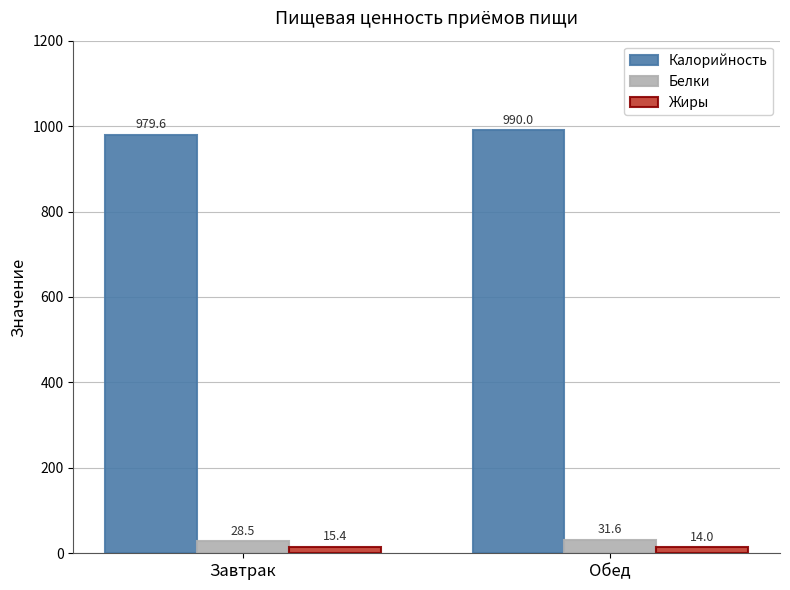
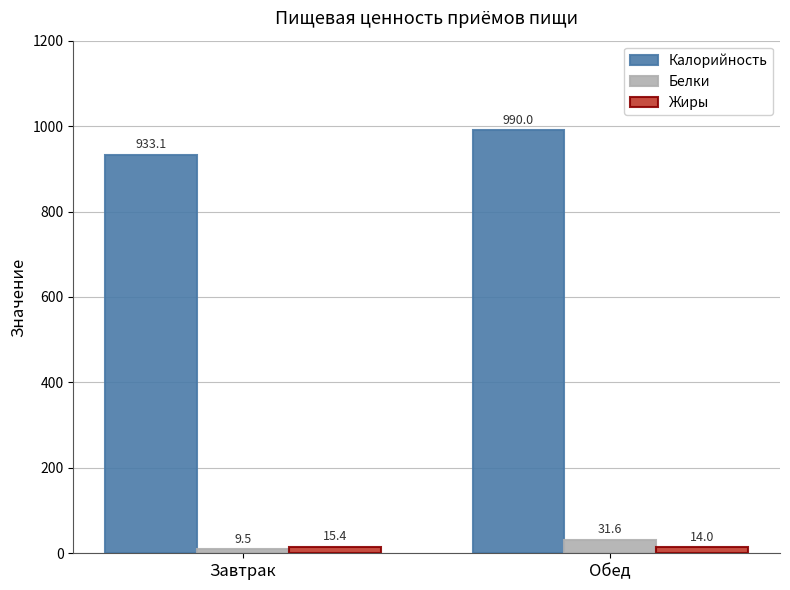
  {
    "Калорийность": {
-     "Завтрак": 979.6,
+     "Завтрак": 933.1,
      "Обед": 990.0
    },
    "Белки": {
-     "Завтрак": 28.5,
+     "Завтрак": 9.5,
      "Обед": 31.6
    },
    "Жиры": {
      "Завтрак": 15.4,
      "Обед": 14.0
    }
  }
